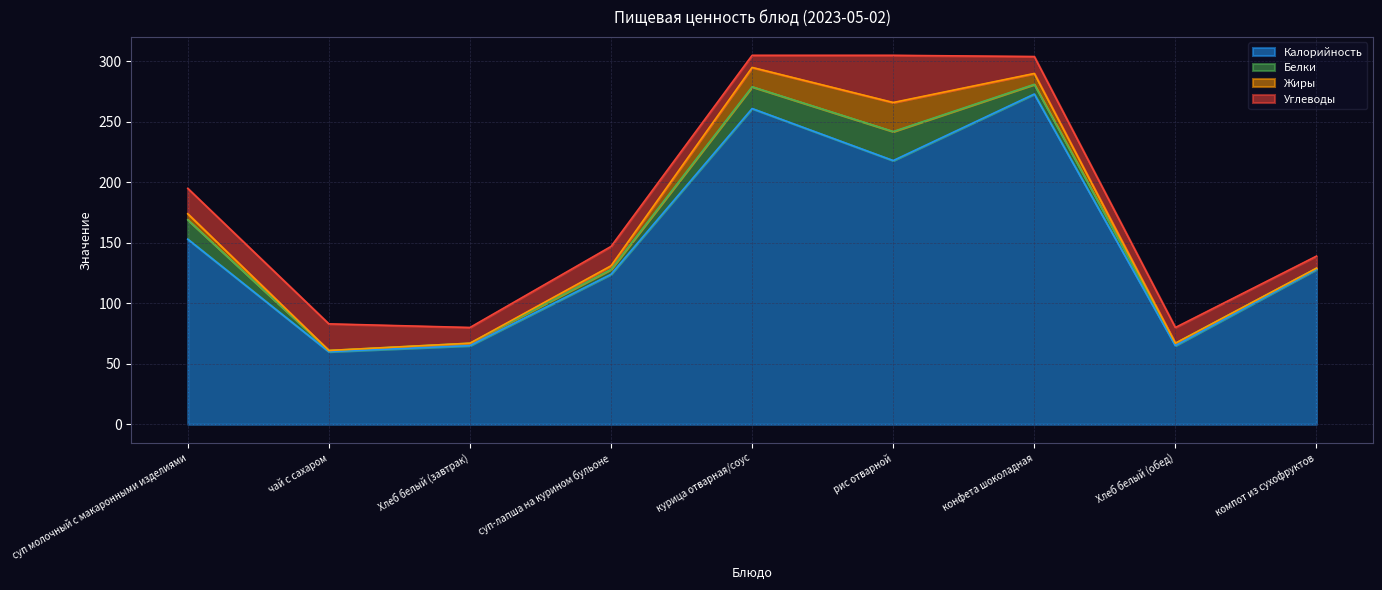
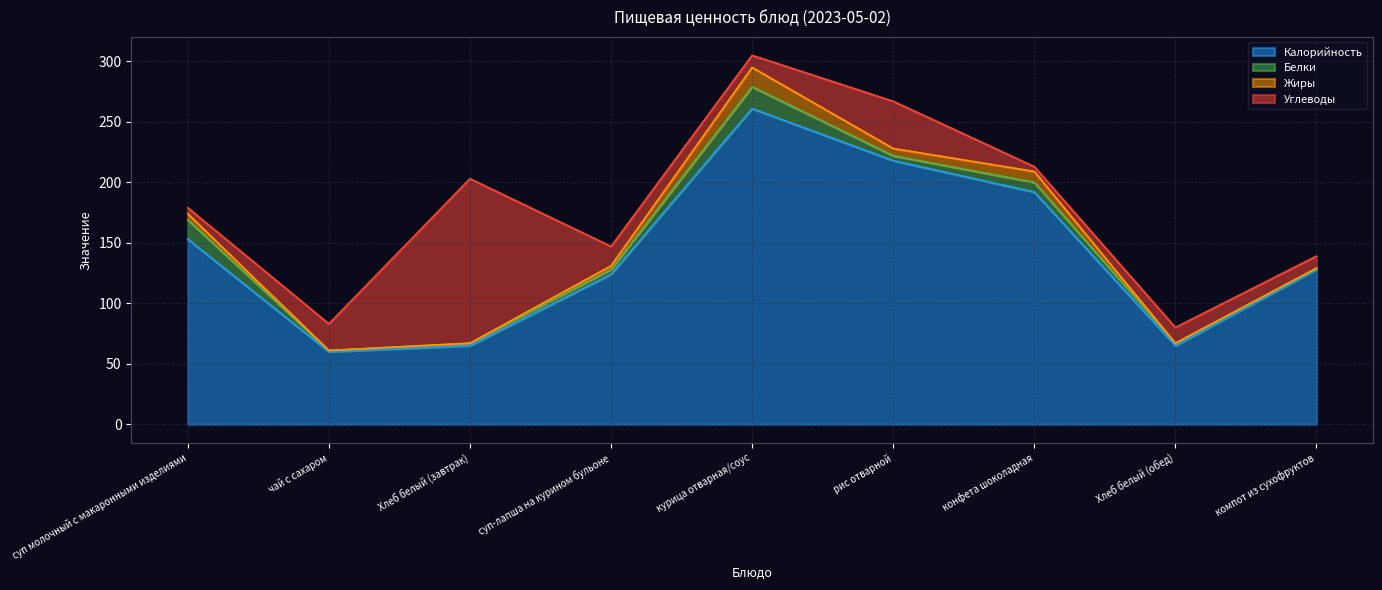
  {
    "Калорийность": {
      "суп молочный с макаронными изделиями": 153,
      "суп-лапша на курином бульоне": 124,
      "курица отварная/соус": 261,
      "рис отварной": 218,
-     "конфета шоколадная": 273
+     "конфета шоколадная": 192
    },
    "Белки": {
      "суп молочный с макаронными изделиями": 16,
      "суп-лапша на курином бульоне": 4,
      "курица отварная/соус": 18,
-     "рис отварной": 24,
+     "рис отварной": 4,
      "конфета шоколадная": 8
    },
    "Жиры": {
      "суп молочный с макаронными изделиями": 5,
      "суп-лапша на курином бульоне": 3,
      "курица отварная/соус": 16,
-     "рис отварной": 24,
+     "рис отварной": 6,
      "конфета шоколадная": 9
    },
    "Углеводы": {
-     "суп молочный с макаронными изделиями": 21,
+     "суп молочный с макаронными изделиями": 5,
      "чай с сахаром": 22,
-     "Хлеб белый (завтрак)": 13,
+     "Хлеб белый (завтрак)": 136,
      "суп-лапша на курином бульоне": 16,
      "курица отварная/соус": 10,
      "рис отварной": 39,
-     "конфета шоколадная": 14,
+     "конфета шоколадная": 4,
      "Хлеб белый (обед)": 13,
      "компот из сухофруктов": 10
    }
  }
